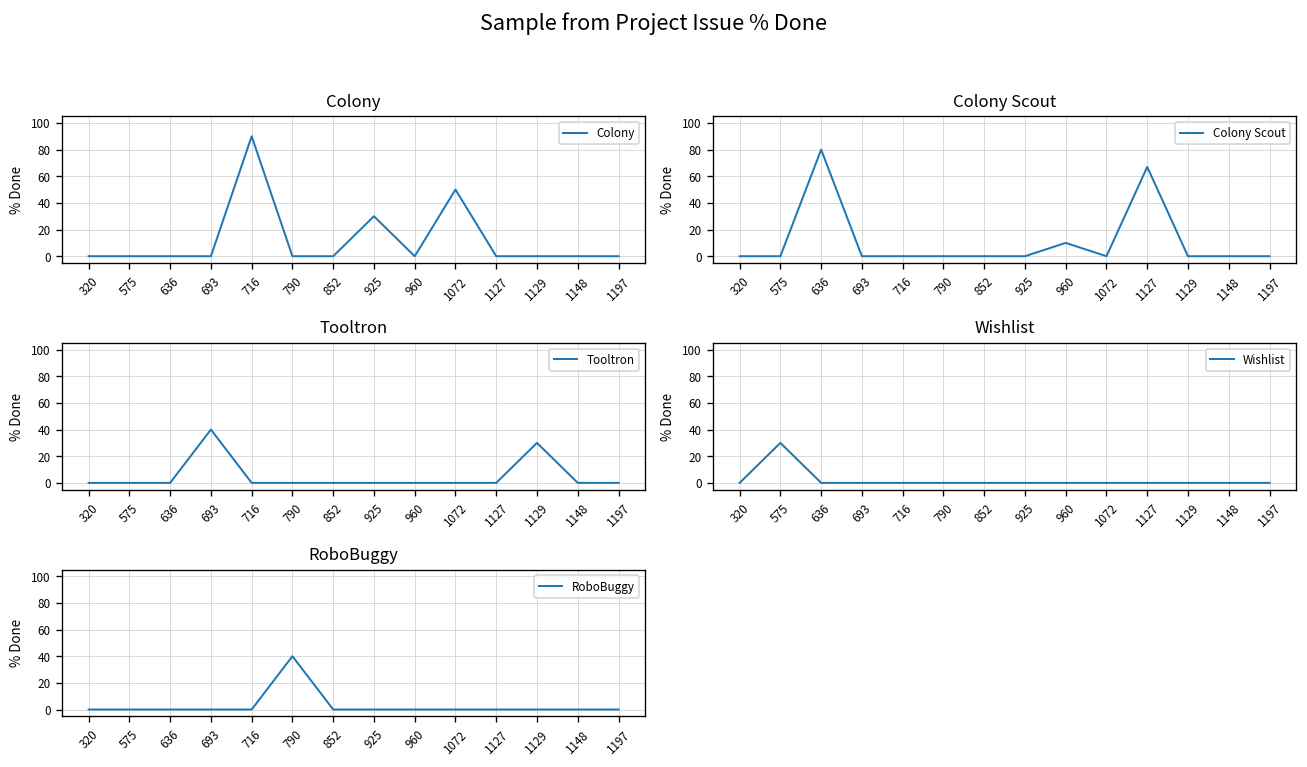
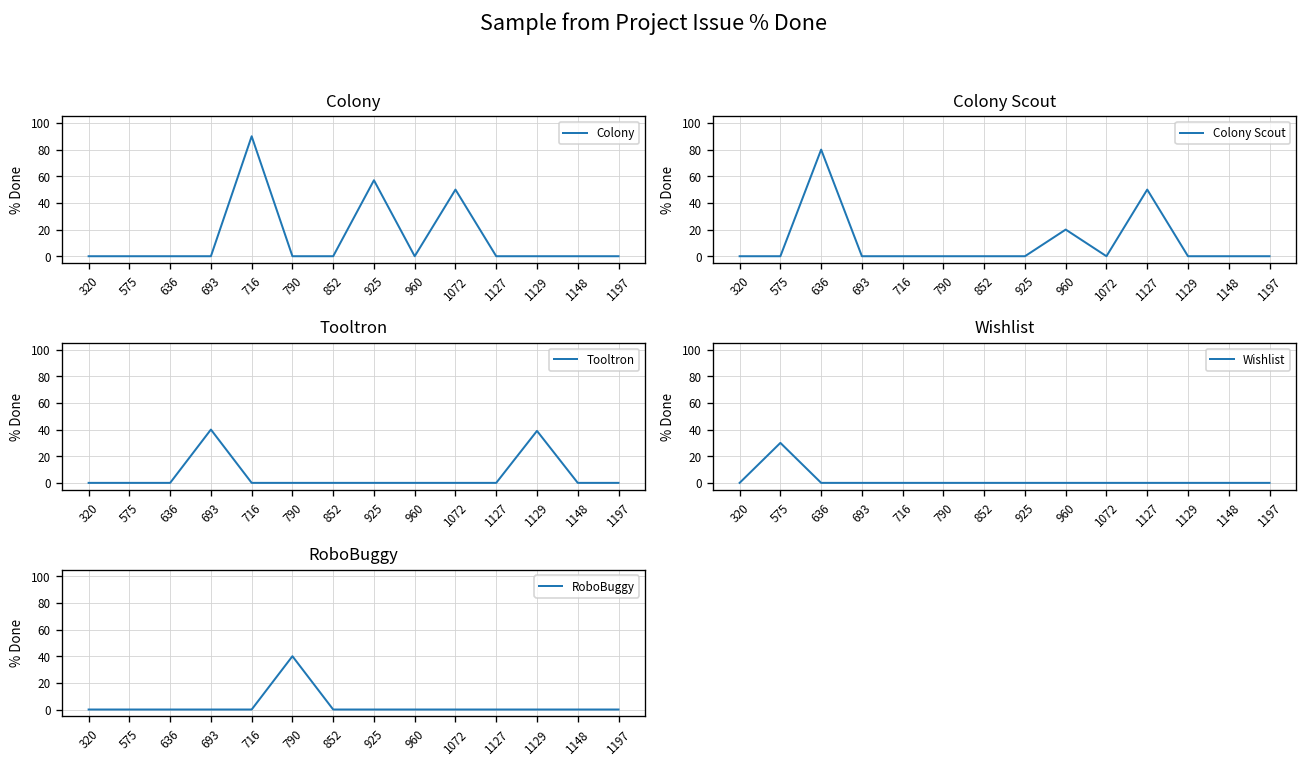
  {
    "Colony": {
      "320": 0,
      "575": 0,
      "636": 0,
      "693": 0,
      "716": 90,
      "790": 0,
      "852": 0,
-     "925": 30,
+     "925": 57,
      "960": 0,
      "1072": 50,
      "1127": 0,
      "1129": 0,
      "1148": 0,
      "1197": 0
    },
    "Colony Scout": {
      "320": 0,
      "575": 0,
      "636": 80,
      "693": 0,
      "716": 0,
      "790": 0,
      "852": 0,
      "925": 0,
-     "960": 10,
+     "960": 20,
      "1072": 0,
-     "1127": 67,
+     "1127": 50,
      "1129": 0,
      "1148": 0,
      "1197": 0
    },
    "Tooltron": {
      "320": 0,
      "575": 0,
      "636": 0,
      "693": 40,
      "716": 0,
      "790": 0,
      "852": 0,
      "925": 0,
      "960": 0,
      "1072": 0,
      "1127": 0,
-     "1129": 30,
+     "1129": 39,
      "1148": 0,
      "1197": 0
    },
    "Wishlist": {
      "320": 0,
      "575": 30,
      "636": 0,
      "693": 0,
      "716": 0,
      "790": 0,
      "852": 0,
      "925": 0,
      "960": 0,
      "1072": 0,
      "1127": 0,
      "1129": 0,
      "1148": 0,
      "1197": 0
    },
    "RoboBuggy": {
      "320": 0,
      "575": 0,
      "636": 0,
      "693": 0,
      "716": 0,
      "790": 40,
      "852": 0,
      "925": 0,
      "960": 0,
      "1072": 0,
      "1127": 0,
      "1129": 0,
      "1148": 0,
      "1197": 0
    }
  }
